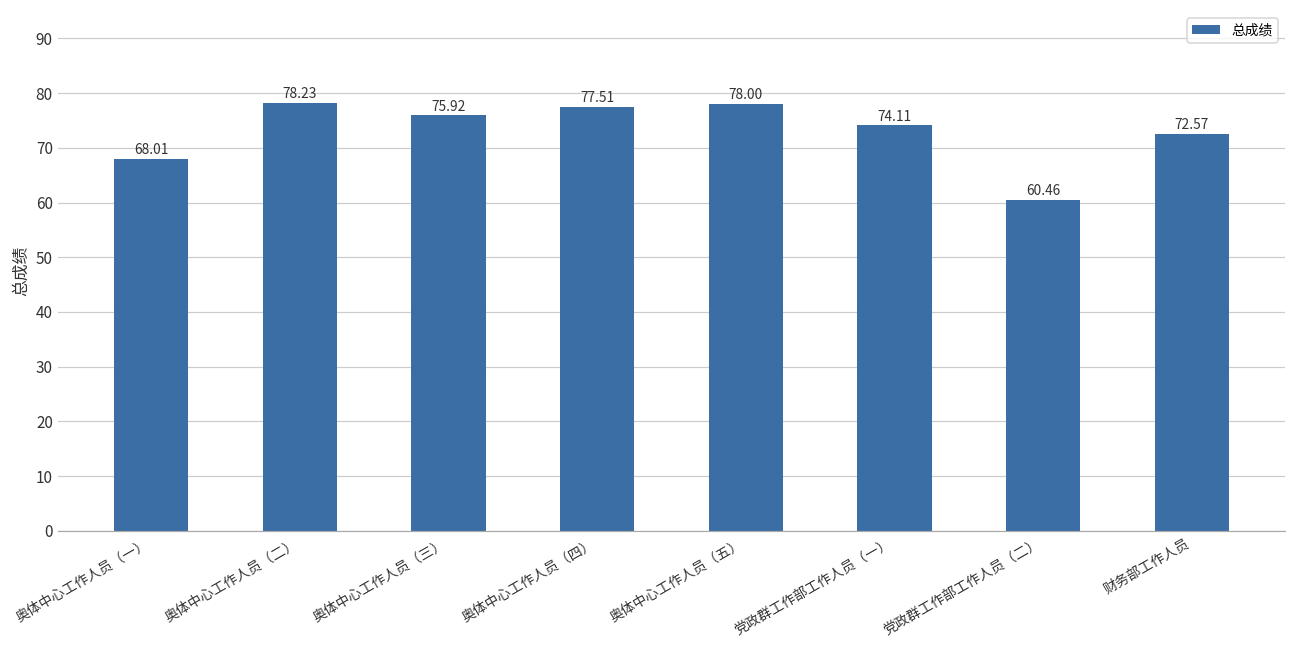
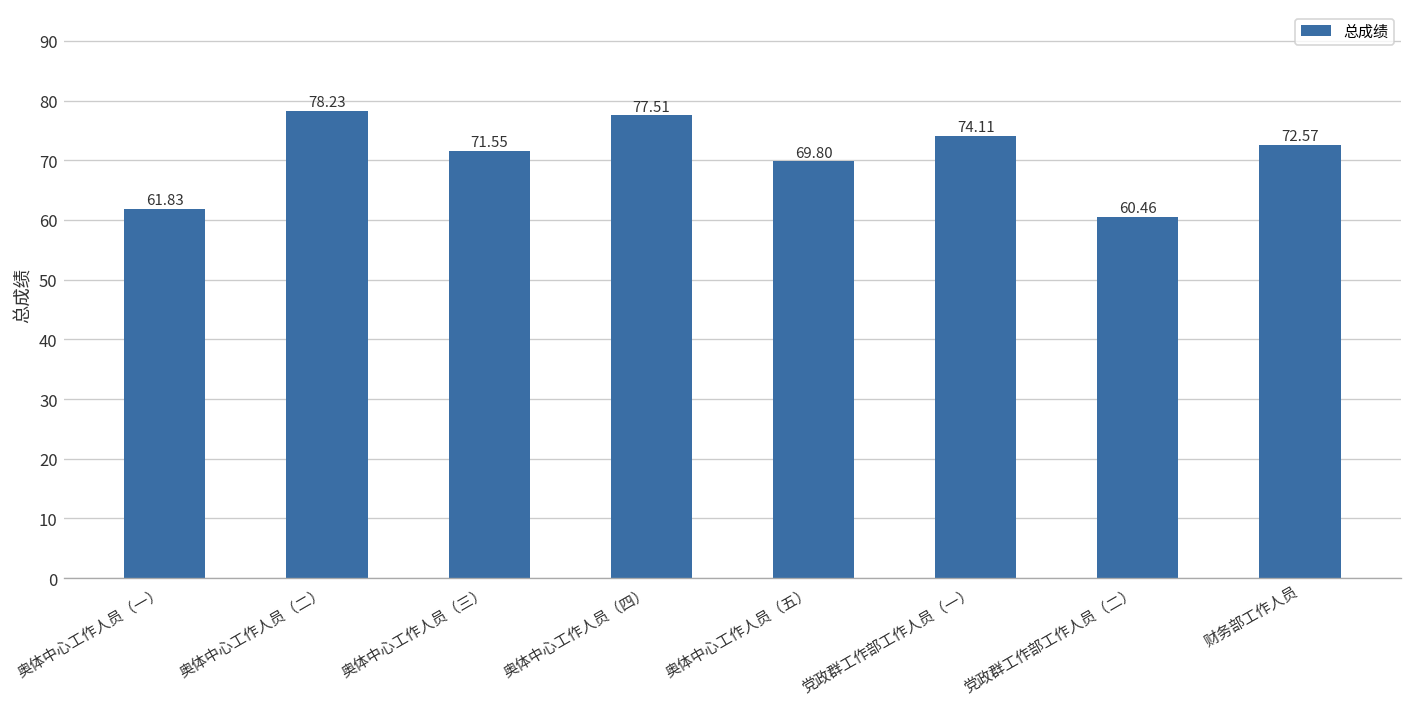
  {
-   "奥体中心工作人员（一）": 68.01,
+   "奥体中心工作人员（一）": 61.83,
    "奥体中心工作人员（二）": 78.23,
-   "奥体中心工作人员（三）": 75.92,
+   "奥体中心工作人员（三）": 71.55,
    "奥体中心工作人员（四）": 77.51,
-   "奥体中心工作人员（五）": 78.00,
+   "奥体中心工作人员（五）": 69.80,
    "党政群工作部工作人员（一）": 74.11,
    "党政群工作部工作人员（二）": 60.46,
    "财务部工作人员": 72.57
  }
